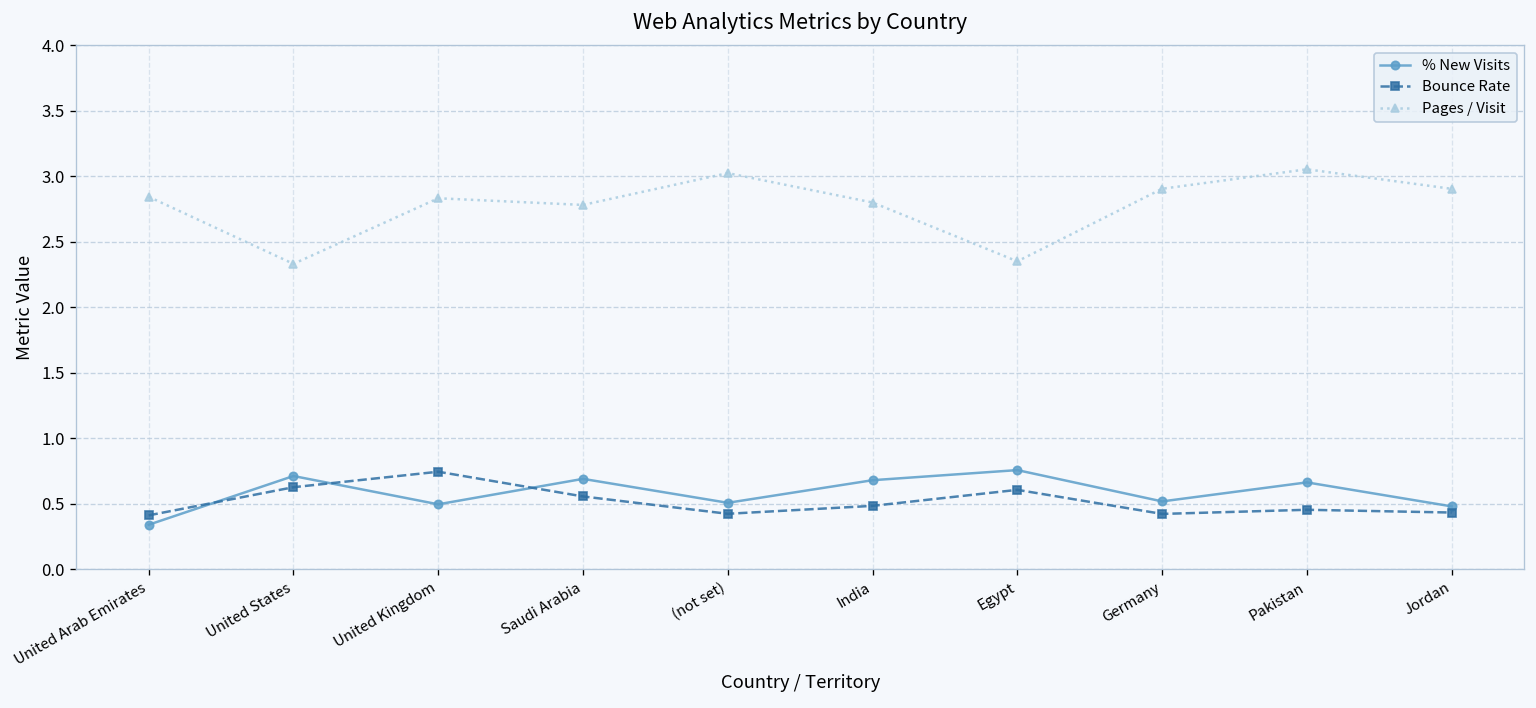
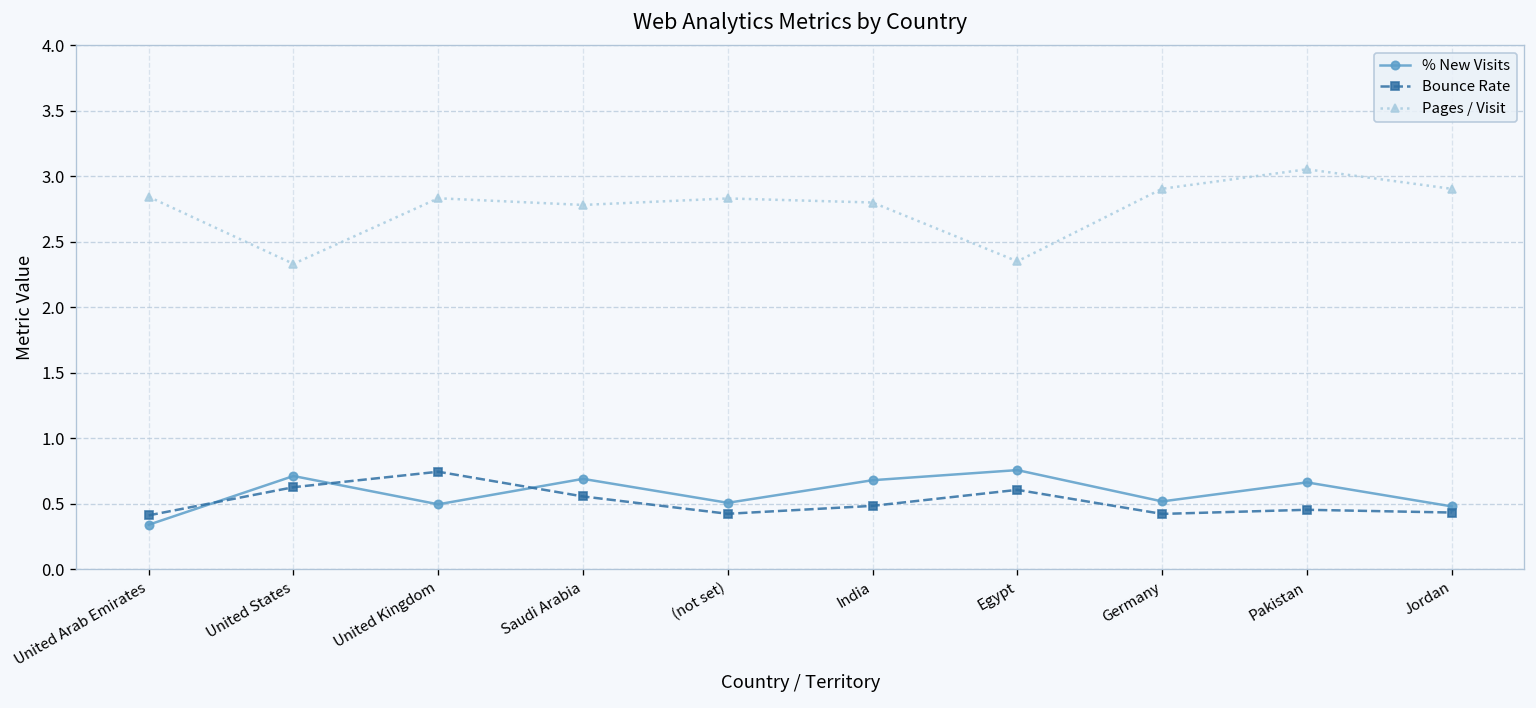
  {
    "% New Visits": {
      "United Arab Emirates": 0.34,
      "United States": 0.71,
      "United Kingdom": 0.50,
      "Saudi Arabia": 0.69,
      "(not set)": 0.51,
      "India": 0.68,
      "Egypt": 0.76,
      "Germany": 0.52,
      "Pakistan": 0.66,
      "Jordan": 0.48
    },
    "Bounce Rate": {
      "United Arab Emirates": 0.41,
      "United States": 0.63,
      "United Kingdom": 0.75,
      "Saudi Arabia": 0.56,
      "(not set)": 0.42,
      "India": 0.48,
      "Egypt": 0.61,
      "Germany": 0.42,
      "Pakistan": 0.45,
      "Jordan": 0.43
    },
    "Pages / Visit": {
      "United Arab Emirates": 2.84,
      "United States": 2.33,
      "United Kingdom": 2.83,
      "Saudi Arabia": 2.78,
-     "(not set)": 3.03,
+     "(not set)": 2.83,
      "India": 2.80,
      "Egypt": 2.35,
      "Germany": 2.91,
      "Pakistan": 3.05,
      "Jordan": 2.91
    }
  }
